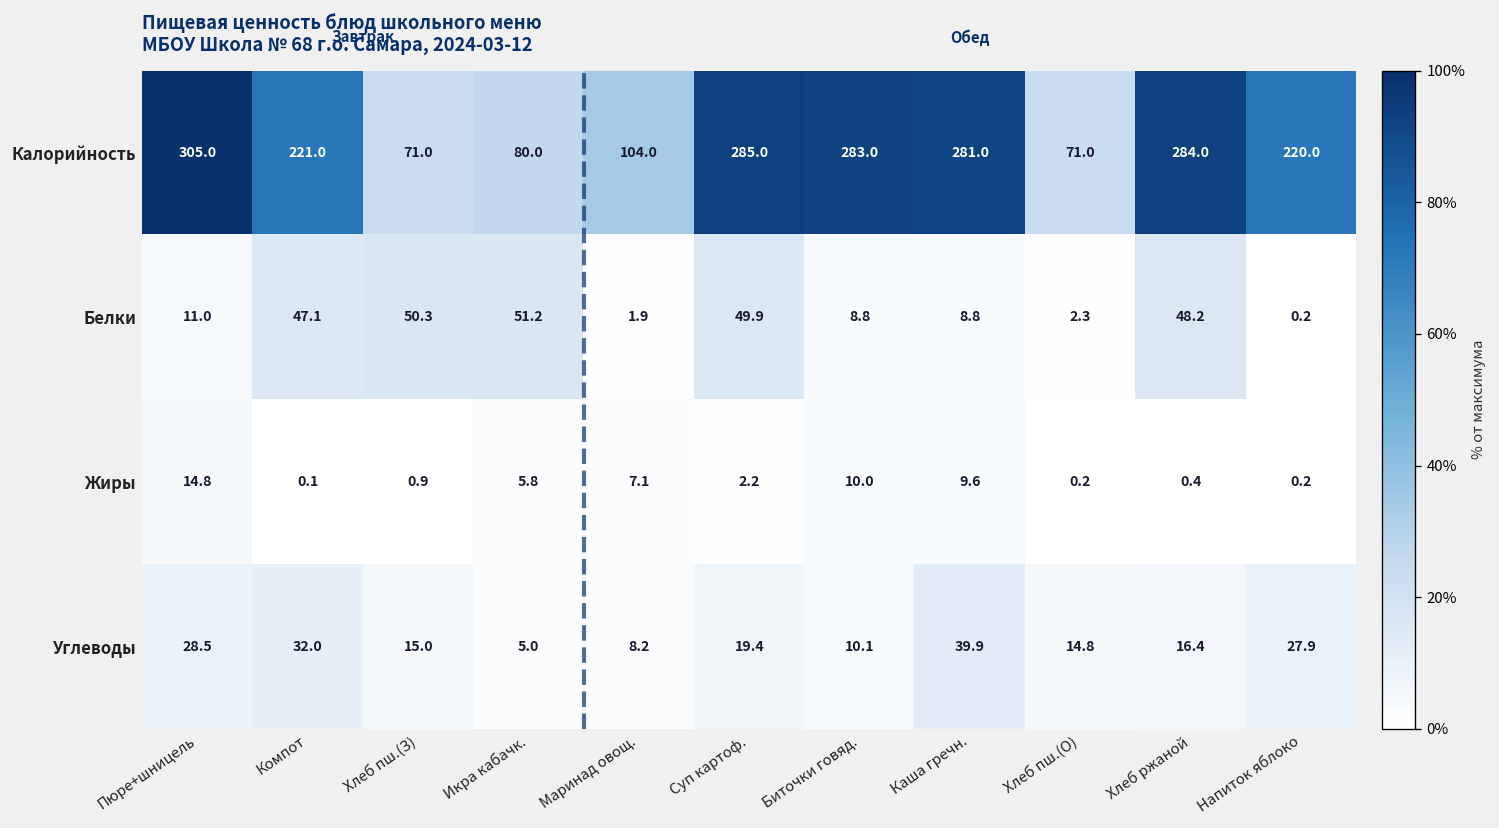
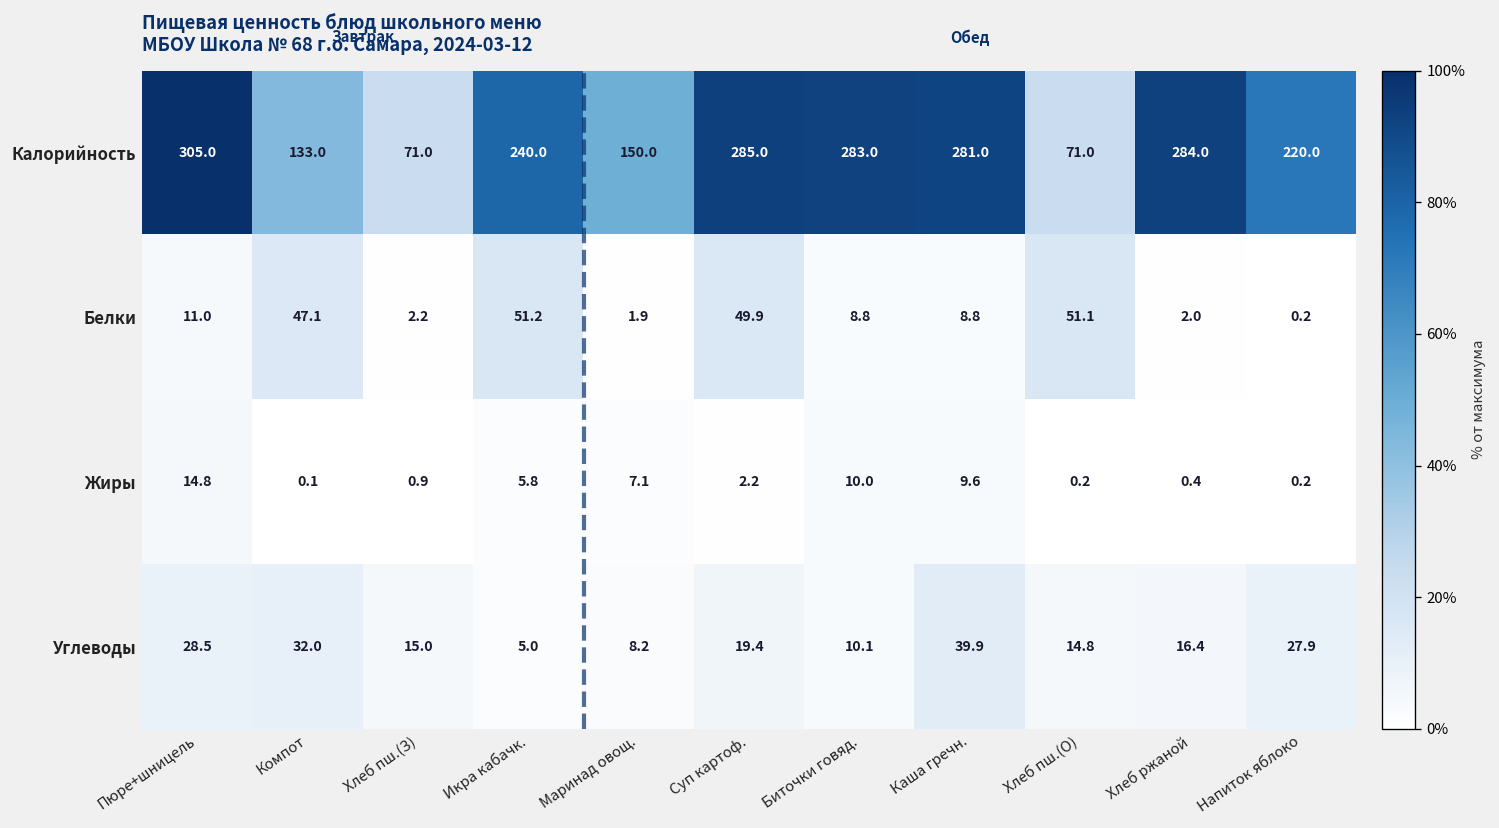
  {
    "Калорийность": {
      "Пюре+шницель": 305.0,
-     "Компот": 221.0,
+     "Компот": 133.0,
      "Хлеб пш.(З)": 71.0,
-     "Икра кабачк.": 80.0,
-     "Маринад овощ.": 104.0,
+     "Икра кабачк.": 240.0,
+     "Маринад овощ.": 150.0,
      "Суп картоф.": 285.0,
      "Биточки говяд.": 283.0,
      "Каша гречн.": 281.0,
      "Хлеб пш.(О)": 71.0,
      "Хлеб ржаной": 284.0,
      "Напиток яблоко": 220.0
    },
    "Белки": {
      "Пюре+шницель": 11.0,
      "Компот": 47.1,
-     "Хлеб пш.(З)": 50.3,
+     "Хлеб пш.(З)": 2.2,
      "Икра кабачк.": 51.2,
      "Маринад овощ.": 1.9,
      "Суп картоф.": 49.9,
      "Биточки говяд.": 8.8,
      "Каша гречн.": 8.8,
-     "Хлеб пш.(О)": 2.3,
-     "Хлеб ржаной": 48.2,
+     "Хлеб пш.(О)": 51.1,
+     "Хлеб ржаной": 2.0,
      "Напиток яблоко": 0.2
    },
    "Жиры": {
      "Пюре+шницель": 14.8,
      "Компот": 0.1,
      "Хлеб пш.(З)": 0.9,
      "Икра кабачк.": 5.8,
      "Маринад овощ.": 7.1,
      "Суп картоф.": 2.2,
      "Биточки говяд.": 10.0,
      "Каша гречн.": 9.6,
      "Хлеб пш.(О)": 0.2,
      "Хлеб ржаной": 0.4,
      "Напиток яблоко": 0.2
    },
    "Углеводы": {
      "Пюре+шницель": 28.5,
      "Компот": 32.0,
      "Хлеб пш.(З)": 15.0,
      "Икра кабачк.": 5.0,
      "Маринад овощ.": 8.2,
      "Суп картоф.": 19.4,
      "Биточки говяд.": 10.1,
      "Каша гречн.": 39.9,
      "Хлеб пш.(О)": 14.8,
      "Хлеб ржаной": 16.4,
      "Напиток яблоко": 27.9
    }
  }
